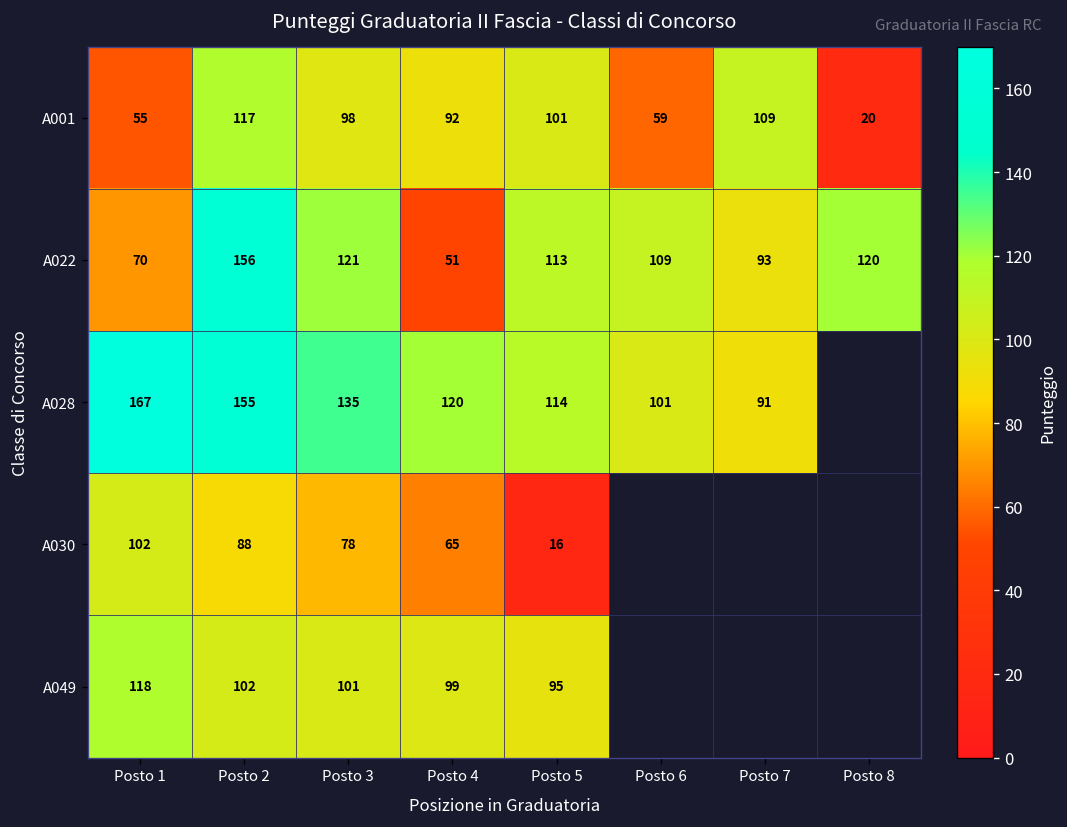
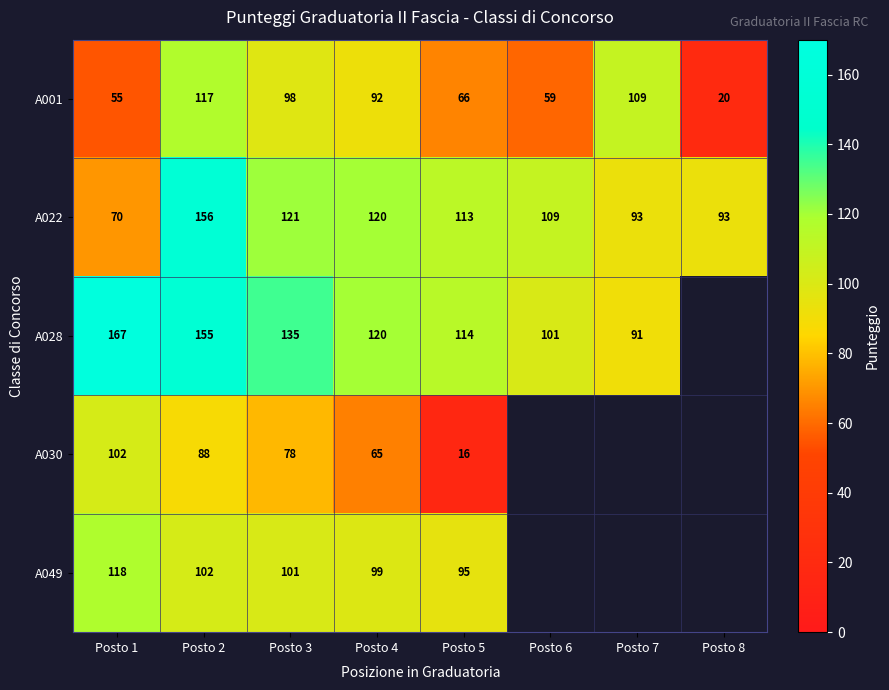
  {
    "A001": {
      "Posto 1": 55,
      "Posto 2": 117,
      "Posto 3": 98,
      "Posto 4": 92,
-     "Posto 5": 101,
+     "Posto 5": 66,
      "Posto 6": 59,
      "Posto 7": 109,
      "Posto 8": 20
    },
    "A022": {
      "Posto 1": 70,
      "Posto 2": 156,
      "Posto 3": 121,
-     "Posto 4": 51,
+     "Posto 4": 120,
      "Posto 5": 113,
      "Posto 6": 109,
      "Posto 7": 93,
-     "Posto 8": 120
+     "Posto 8": 93
    },
    "A028": {
      "Posto 1": 167,
      "Posto 2": 155,
      "Posto 3": 135,
      "Posto 4": 120,
      "Posto 5": 114,
      "Posto 6": 101,
      "Posto 7": 91
    },
    "A030": {
      "Posto 1": 102,
      "Posto 2": 88,
      "Posto 3": 78,
      "Posto 4": 65,
      "Posto 5": 16
    },
    "A049": {
      "Posto 1": 118,
      "Posto 2": 102,
      "Posto 3": 101,
      "Posto 4": 99,
      "Posto 5": 95
    }
  }
